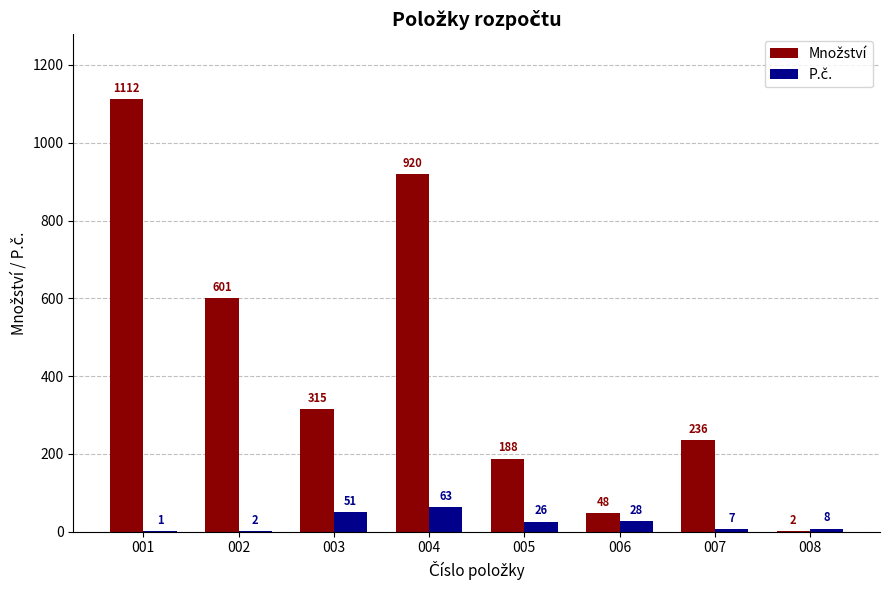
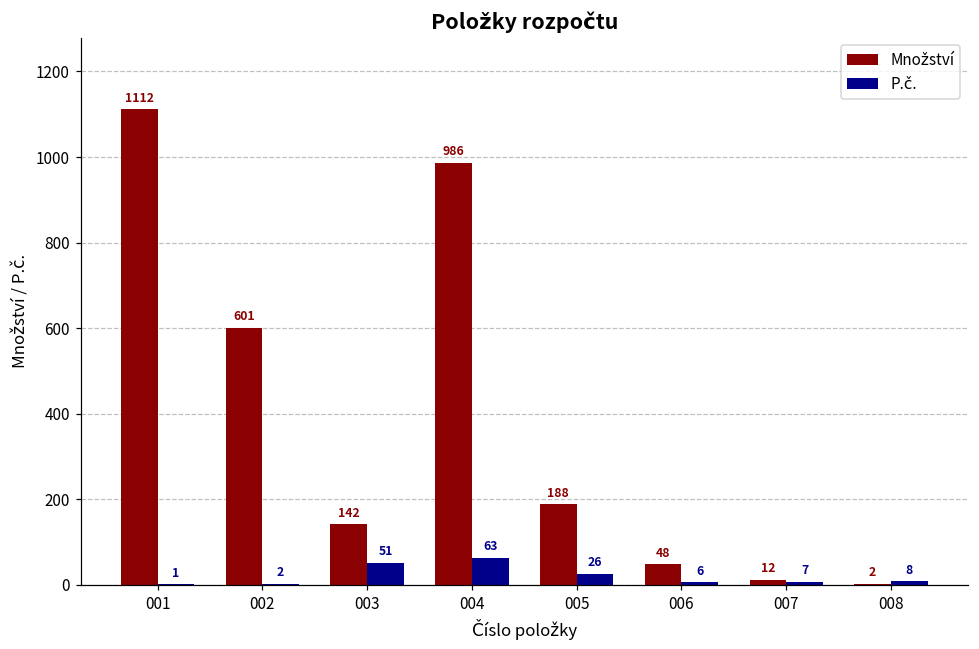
  {
    "Množství": {
      "001": 1112,
      "002": 601,
-     "003": 315,
-     "004": 920,
+     "003": 142,
+     "004": 986,
      "005": 188,
      "006": 48,
-     "007": 236,
+     "007": 12,
      "008": 2
    },
    "P.č.": {
      "001": 1,
      "002": 2,
      "003": 51,
      "004": 63,
      "005": 26,
-     "006": 28,
+     "006": 6,
      "007": 7,
      "008": 8
    }
  }
